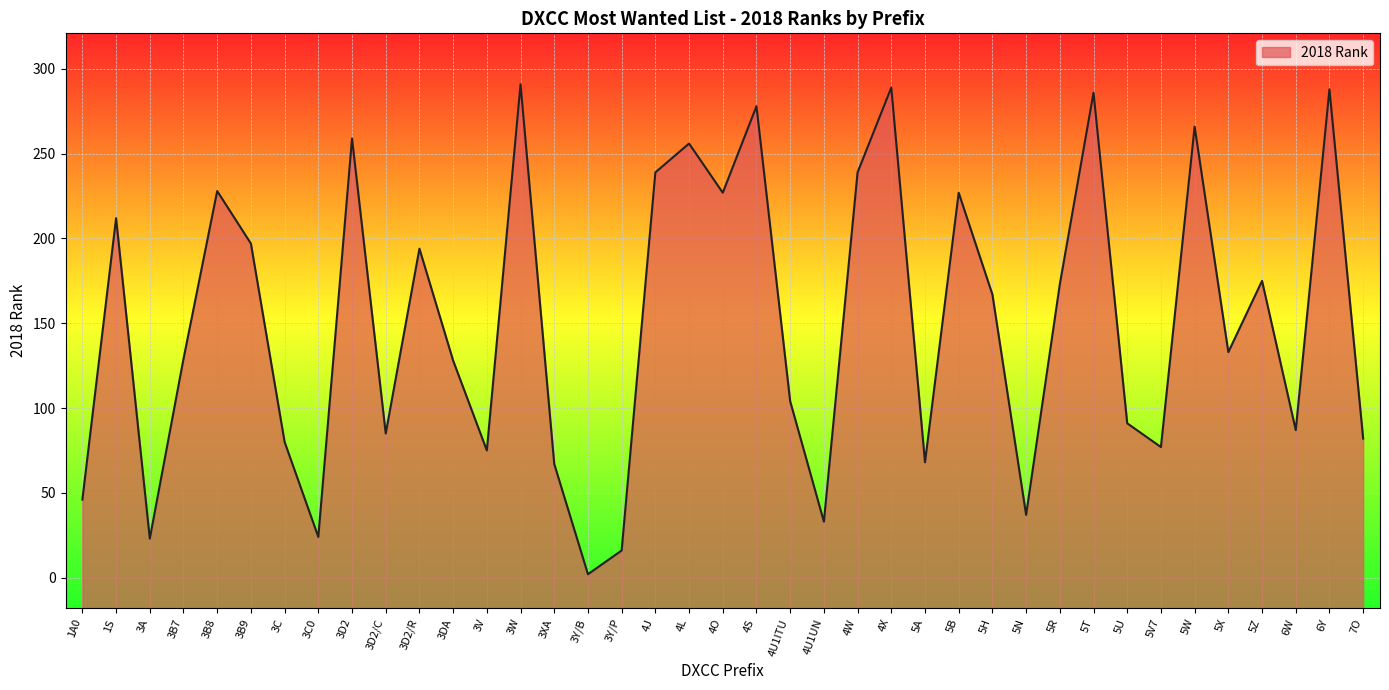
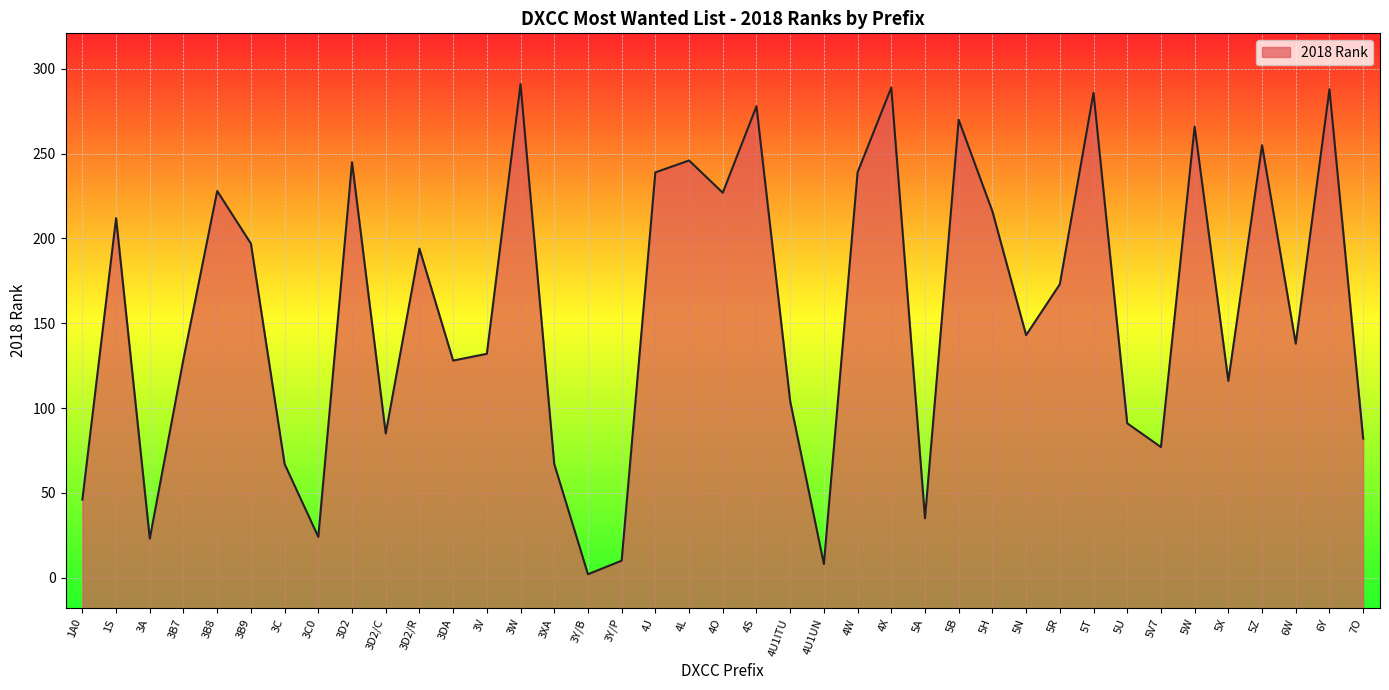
  {
    "1A0": 46,
    "1S": 212,
    "3A": 23,
    "3B7": 129,
    "3B8": 228,
    "3B9": 197,
-   "3C": 80,
+   "3C": 67,
    "3C0": 24,
-   "3D2": 259,
+   "3D2": 245,
    "3D2/C": 85,
    "3D2/R": 194,
    "3DA": 128,
-   "3V": 75,
+   "3V": 132,
    "3W": 291,
    "3XA": 67,
    "3Y/B": 2,
-   "3Y/P": 16,
+   "3Y/P": 10,
    "4J": 239,
-   "4L": 256,
+   "4L": 246,
    "4O": 227,
    "4S": 278,
    "4U1ITU": 104,
-   "4U1UN": 33,
+   "4U1UN": 8,
    "4W": 239,
    "4X": 289,
-   "5A": 68,
-   "5B": 227,
-   "5H": 167,
-   "5N": 37,
+   "5A": 35,
+   "5B": 270,
+   "5H": 216,
+   "5N": 143,
    "5R": 173,
    "5T": 286,
    "5U": 91,
    "5V7": 77,
    "5W": 266,
-   "5X": 133,
-   "5Z": 175,
-   "6W": 87,
+   "5X": 116,
+   "5Z": 255,
+   "6W": 138,
    "6Y": 288,
    "7O": 82
  }
